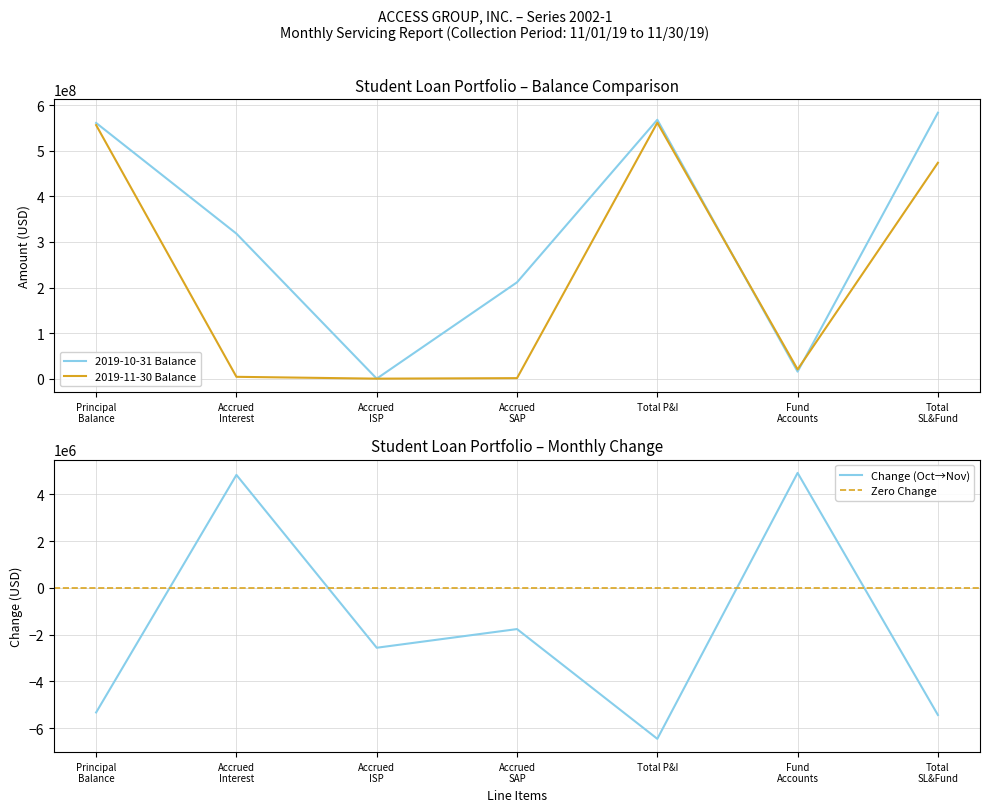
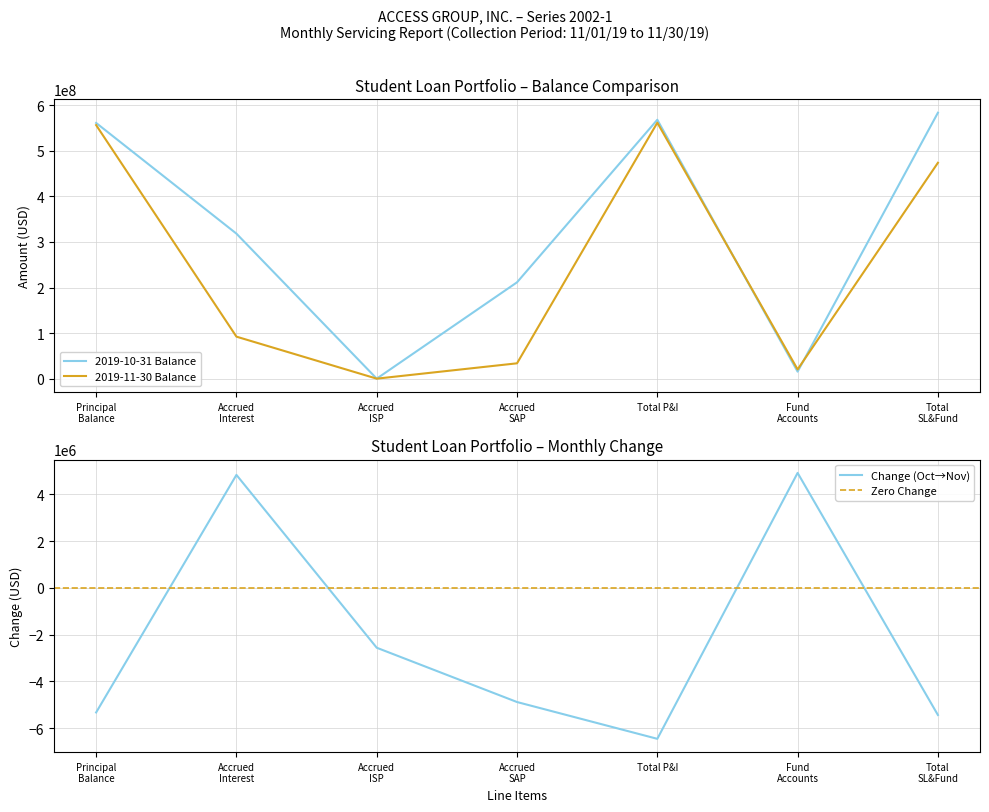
  {
    "Student Loan Portfolio – Balance Comparison": {
      "2019-10-31 Balance": {
        "Accrued Interest": 320000000,
        "Accrued SAP": 210000000,
        "Total P&I": 570000000,
        "Total SL&Fund": 580000000
      },
      "2019-11-30 Balance": {
-       "Accrued Interest": 0,
-       "Accrued SAP": 0,
+       "Accrued Interest": 90000000,
+       "Accrued SAP": 30000000,
        "Total P&I": 560000000,
        "Total SL&Fund": 470000000
      }
    },
    "Student Loan Portfolio – Monthly Change": {
      "Principal Balance": -5300000,
      "Accrued Interest": 4800000,
      "Accrued ISP": -2600000,
-     "Accrued SAP": -1800000,
+     "Accrued SAP": -4900000,
      "Total P&I": -6500000,
      "Fund Accounts": 4900000,
      "Total SL&Fund": -5400000
    }
  }
